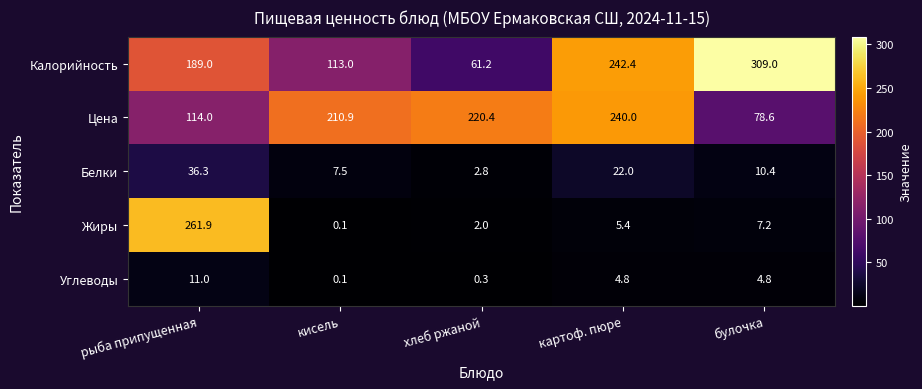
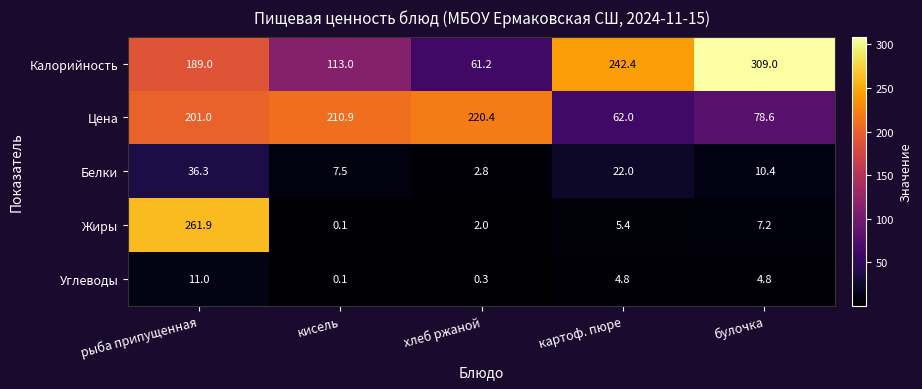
  {
    "Калорийность": {
      "рыба припущенная": 189.0,
      "кисель": 113.0,
      "хлеб ржаной": 61.2,
      "картоф. пюре": 242.4,
      "булочка": 309.0
    },
    "Цена": {
-     "рыба припущенная": 114.0,
+     "рыба припущенная": 201.0,
      "кисель": 210.9,
      "хлеб ржаной": 220.4,
-     "картоф. пюре": 240.0,
+     "картоф. пюре": 62.0,
      "булочка": 78.6
    },
    "Белки": {
      "рыба припущенная": 36.3,
      "кисель": 7.5,
      "хлеб ржаной": 2.8,
      "картоф. пюре": 22.0,
      "булочка": 10.4
    },
    "Жиры": {
      "рыба припущенная": 261.9,
      "кисель": 0.1,
      "хлеб ржаной": 2.0,
      "картоф. пюре": 5.4,
      "булочка": 7.2
    },
    "Углеводы": {
      "рыба припущенная": 11.0,
      "кисель": 0.1,
      "хлеб ржаной": 0.3,
      "картоф. пюре": 4.8,
      "булочка": 4.8
    }
  }
